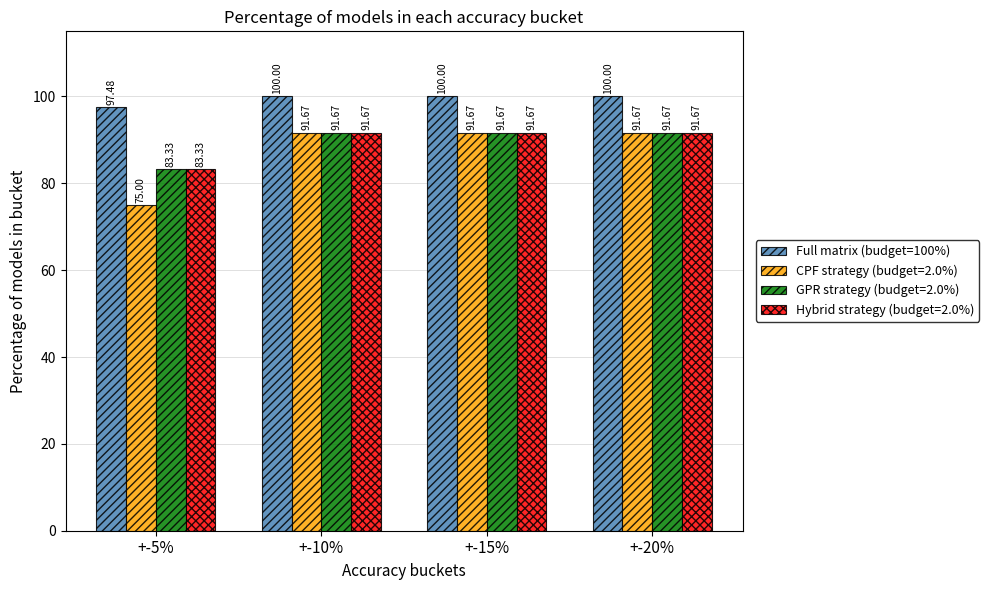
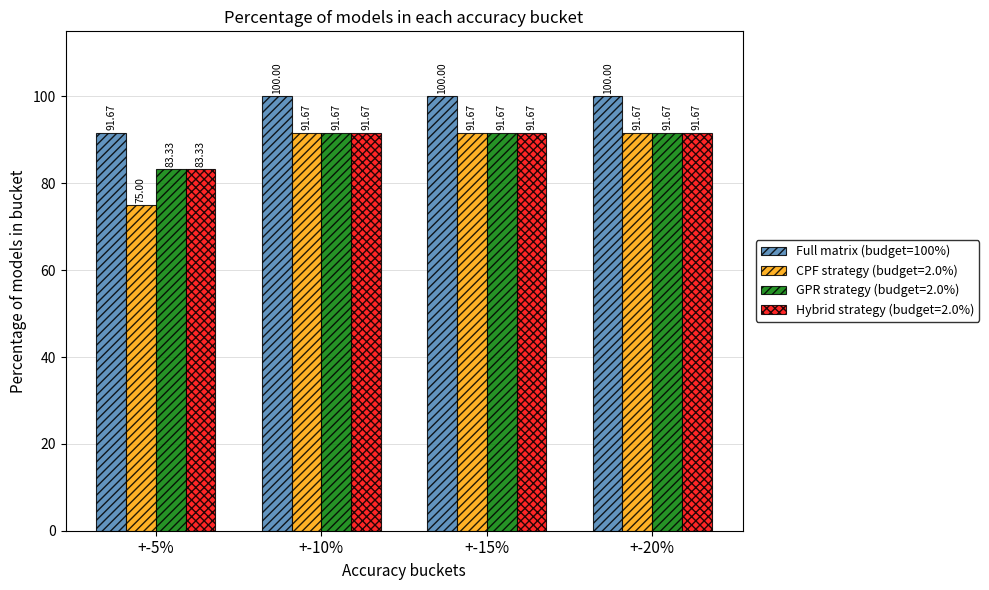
  {
    "Full matrix (budget=100%)": {
-     "+-5%": 97.48,
+     "+-5%": 91.67,
      "+-10%": 100.00,
      "+-15%": 100.00,
      "+-20%": 100.00
    },
    "CPF strategy (budget=2.0%)": {
      "+-5%": 75.00,
      "+-10%": 91.67,
      "+-15%": 91.67,
      "+-20%": 91.67
    },
    "GPR strategy (budget=2.0%)": {
      "+-5%": 83.33,
      "+-10%": 91.67,
      "+-15%": 91.67,
      "+-20%": 91.67
    },
    "Hybrid strategy (budget=2.0%)": {
      "+-5%": 83.33,
      "+-10%": 91.67,
      "+-15%": 91.67,
      "+-20%": 91.67
    }
  }
